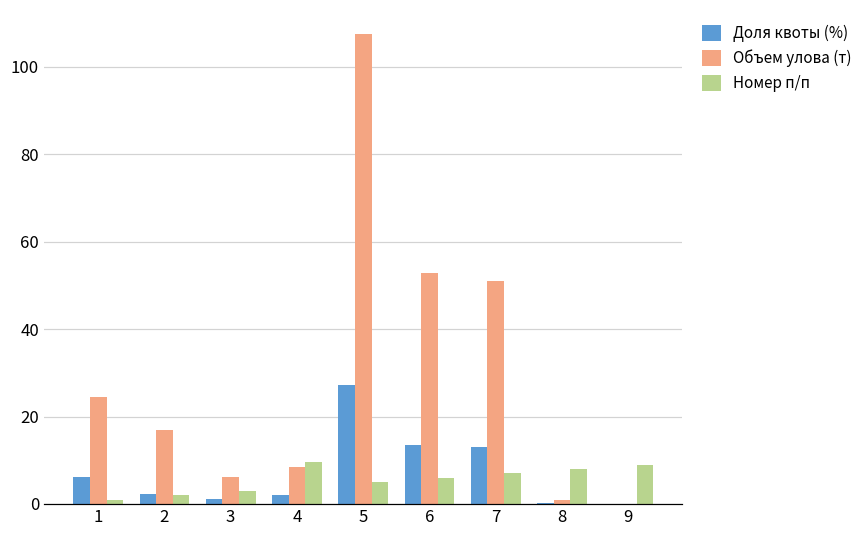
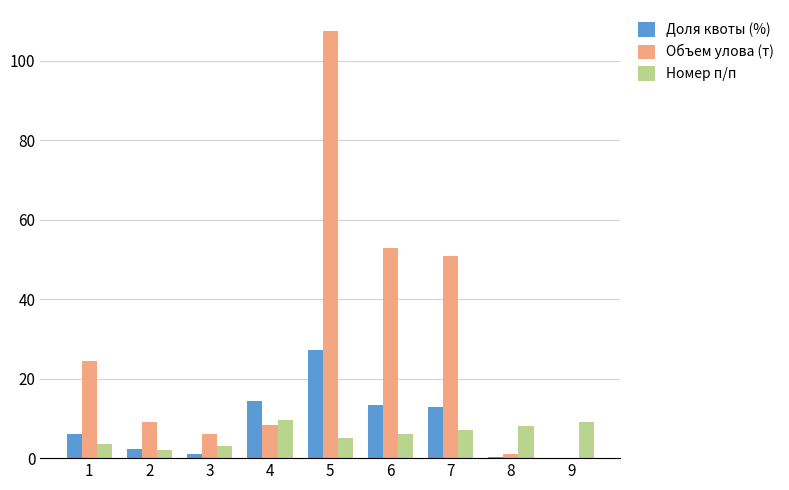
  {
    "Доля квоты (%)": {
      "1": 6,
      "2": 2,
      "3": 1,
-     "4": 2,
+     "4": 15,
      "5": 27,
      "6": 13,
      "7": 13
    },
    "Объем улова (т)": {
      "1": 24,
-     "2": 17,
+     "2": 9,
      "3": 6,
      "4": 8,
      "5": 107,
      "6": 53,
      "7": 51,
      "8": 1
    },
    "Номер п/п": {
-     "1": 1,
+     "1": 4,
      "2": 2,
      "3": 3,
      "4": 10,
      "5": 5,
      "6": 6,
      "7": 7,
      "8": 8,
      "9": 9
    }
  }
